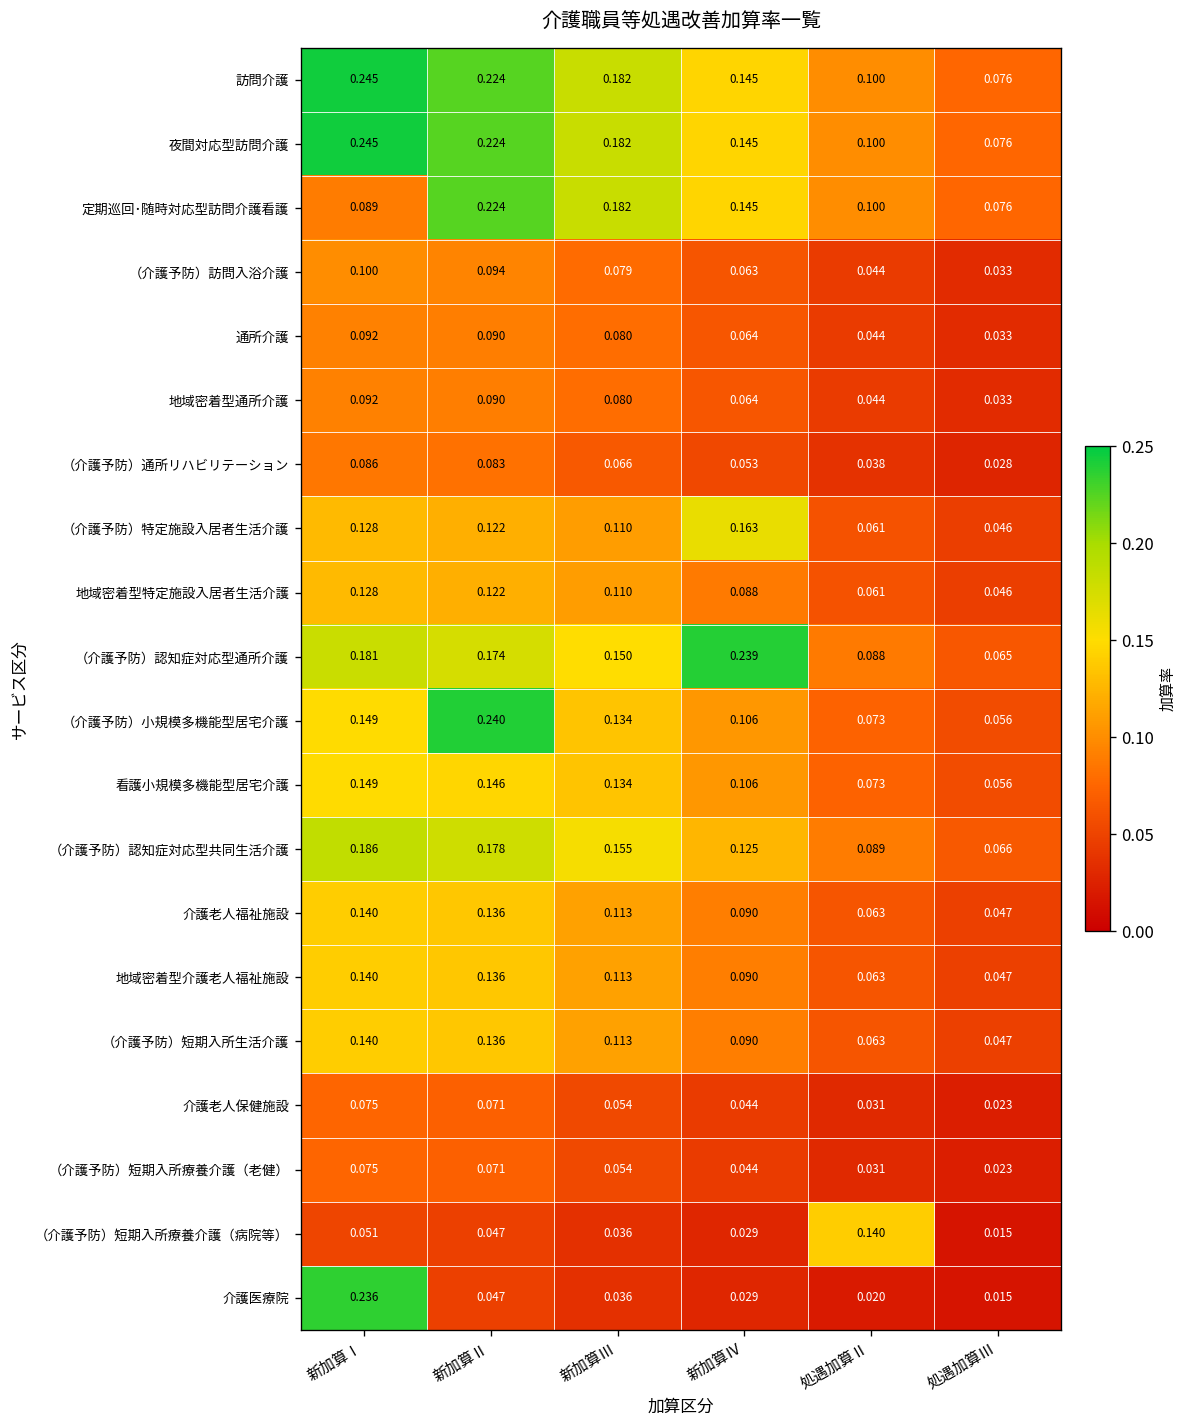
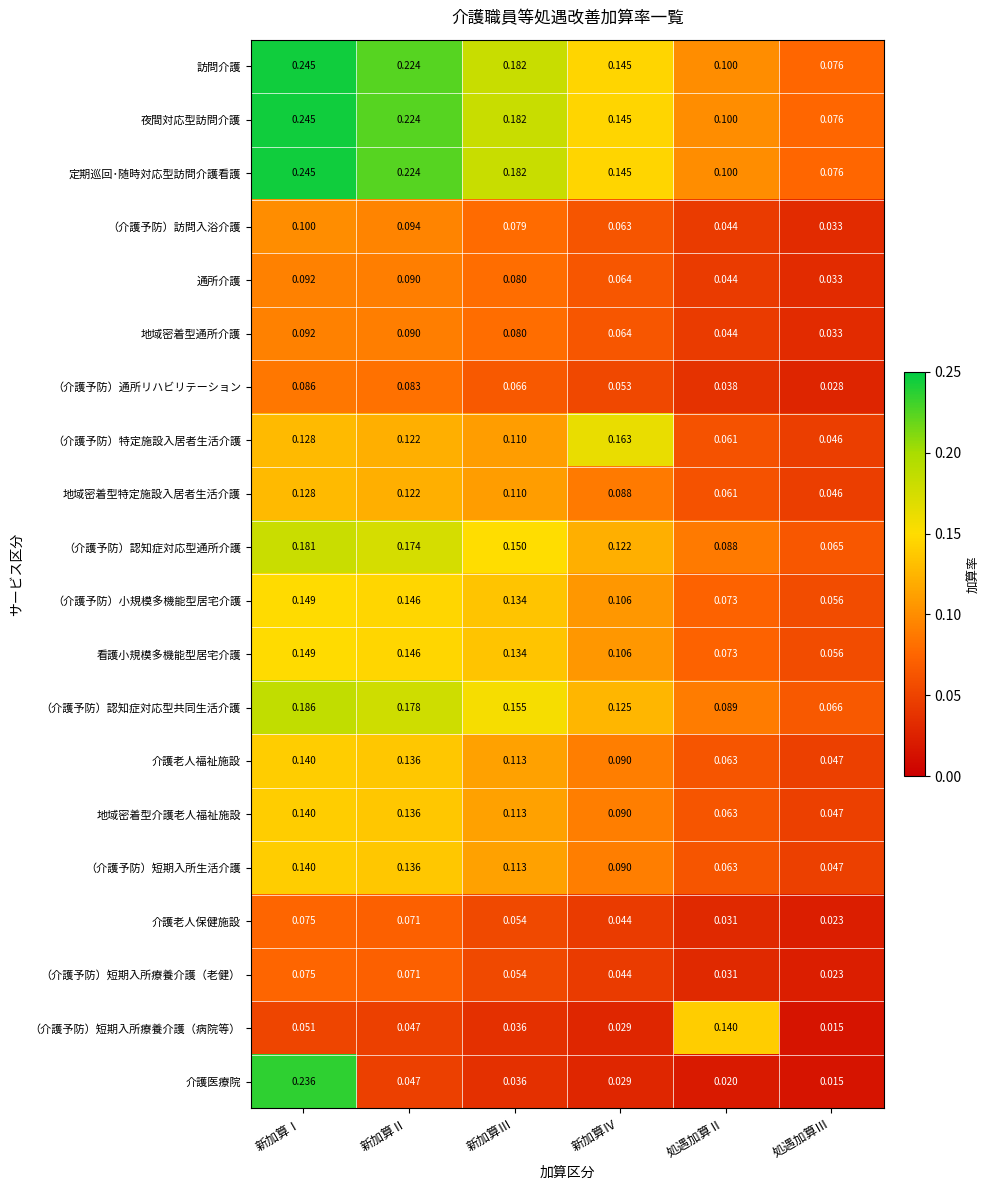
  {
    "訪問介護": {
      "新加算Ⅰ": 0.245,
      "新加算Ⅱ": 0.224,
      "新加算Ⅲ": 0.182,
      "新加算Ⅳ": 0.145,
      "処遇加算Ⅱ": 0.100,
      "処遇加算Ⅲ": 0.076
    },
    "夜間対応型訪問介護": {
      "新加算Ⅰ": 0.245,
      "新加算Ⅱ": 0.224,
      "新加算Ⅲ": 0.182,
      "新加算Ⅳ": 0.145,
      "処遇加算Ⅱ": 0.100,
      "処遇加算Ⅲ": 0.076
    },
    "定期巡回･随時対応型訪問介護看護": {
-     "新加算Ⅰ": 0.089,
+     "新加算Ⅰ": 0.245,
      "新加算Ⅱ": 0.224,
      "新加算Ⅲ": 0.182,
      "新加算Ⅳ": 0.145,
      "処遇加算Ⅱ": 0.100,
      "処遇加算Ⅲ": 0.076
    },
    "（介護予防）訪問入浴介護": {
      "新加算Ⅰ": 0.100,
      "新加算Ⅱ": 0.094,
      "新加算Ⅲ": 0.079,
      "新加算Ⅳ": 0.063,
      "処遇加算Ⅱ": 0.044,
      "処遇加算Ⅲ": 0.033
    },
    "通所介護": {
      "新加算Ⅰ": 0.092,
      "新加算Ⅱ": 0.090,
      "新加算Ⅲ": 0.080,
      "新加算Ⅳ": 0.064,
      "処遇加算Ⅱ": 0.044,
      "処遇加算Ⅲ": 0.033
    },
    "地域密着型通所介護": {
      "新加算Ⅰ": 0.092,
      "新加算Ⅱ": 0.090,
      "新加算Ⅲ": 0.080,
      "新加算Ⅳ": 0.064,
      "処遇加算Ⅱ": 0.044,
      "処遇加算Ⅲ": 0.033
    },
    "（介護予防）通所リハビリテーション": {
      "新加算Ⅰ": 0.086,
      "新加算Ⅱ": 0.083,
      "新加算Ⅲ": 0.066,
      "新加算Ⅳ": 0.053,
      "処遇加算Ⅱ": 0.038,
      "処遇加算Ⅲ": 0.028
    },
    "（介護予防）特定施設入居者生活介護": {
      "新加算Ⅰ": 0.128,
      "新加算Ⅱ": 0.122,
      "新加算Ⅲ": 0.110,
      "新加算Ⅳ": 0.163,
      "処遇加算Ⅱ": 0.061,
      "処遇加算Ⅲ": 0.046
    },
    "地域密着型特定施設入居者生活介護": {
      "新加算Ⅰ": 0.128,
      "新加算Ⅱ": 0.122,
      "新加算Ⅲ": 0.110,
      "新加算Ⅳ": 0.088,
      "処遇加算Ⅱ": 0.061,
      "処遇加算Ⅲ": 0.046
    },
    "（介護予防）認知症対応型通所介護": {
      "新加算Ⅰ": 0.181,
      "新加算Ⅱ": 0.174,
      "新加算Ⅲ": 0.150,
-     "新加算Ⅳ": 0.239,
+     "新加算Ⅳ": 0.122,
      "処遇加算Ⅱ": 0.088,
      "処遇加算Ⅲ": 0.065
    },
    "（介護予防）小規模多機能型居宅介護": {
      "新加算Ⅰ": 0.149,
-     "新加算Ⅱ": 0.240,
+     "新加算Ⅱ": 0.146,
      "新加算Ⅲ": 0.134,
      "新加算Ⅳ": 0.106,
      "処遇加算Ⅱ": 0.073,
      "処遇加算Ⅲ": 0.056
    },
    "看護小規模多機能型居宅介護": {
      "新加算Ⅰ": 0.149,
      "新加算Ⅱ": 0.146,
      "新加算Ⅲ": 0.134,
      "新加算Ⅳ": 0.106,
      "処遇加算Ⅱ": 0.073,
      "処遇加算Ⅲ": 0.056
    },
    "（介護予防）認知症対応型共同生活介護": {
      "新加算Ⅰ": 0.186,
      "新加算Ⅱ": 0.178,
      "新加算Ⅲ": 0.155,
      "新加算Ⅳ": 0.125,
      "処遇加算Ⅱ": 0.089,
      "処遇加算Ⅲ": 0.066
    },
    "介護老人福祉施設": {
      "新加算Ⅰ": 0.140,
      "新加算Ⅱ": 0.136,
      "新加算Ⅲ": 0.113,
      "新加算Ⅳ": 0.090,
      "処遇加算Ⅱ": 0.063,
      "処遇加算Ⅲ": 0.047
    },
    "地域密着型介護老人福祉施設": {
      "新加算Ⅰ": 0.140,
      "新加算Ⅱ": 0.136,
      "新加算Ⅲ": 0.113,
      "新加算Ⅳ": 0.090,
      "処遇加算Ⅱ": 0.063,
      "処遇加算Ⅲ": 0.047
    },
    "（介護予防）短期入所生活介護": {
      "新加算Ⅰ": 0.140,
      "新加算Ⅱ": 0.136,
      "新加算Ⅲ": 0.113,
      "新加算Ⅳ": 0.090,
      "処遇加算Ⅱ": 0.063,
      "処遇加算Ⅲ": 0.047
    },
    "介護老人保健施設": {
      "新加算Ⅰ": 0.075,
      "新加算Ⅱ": 0.071,
      "新加算Ⅲ": 0.054,
      "新加算Ⅳ": 0.044,
      "処遇加算Ⅱ": 0.031,
      "処遇加算Ⅲ": 0.023
    },
    "（介護予防）短期入所療養介護（老健）": {
      "新加算Ⅰ": 0.075,
      "新加算Ⅱ": 0.071,
      "新加算Ⅲ": 0.054,
      "新加算Ⅳ": 0.044,
      "処遇加算Ⅱ": 0.031,
      "処遇加算Ⅲ": 0.023
    },
    "（介護予防）短期入所療養介護（病院等）": {
      "新加算Ⅰ": 0.051,
      "新加算Ⅱ": 0.047,
      "新加算Ⅲ": 0.036,
      "新加算Ⅳ": 0.029,
      "処遇加算Ⅱ": 0.140,
      "処遇加算Ⅲ": 0.015
    },
    "介護医療院": {
      "新加算Ⅰ": 0.236,
      "新加算Ⅱ": 0.047,
      "新加算Ⅲ": 0.036,
      "新加算Ⅳ": 0.029,
      "処遇加算Ⅱ": 0.020,
      "処遇加算Ⅲ": 0.015
    }
  }
